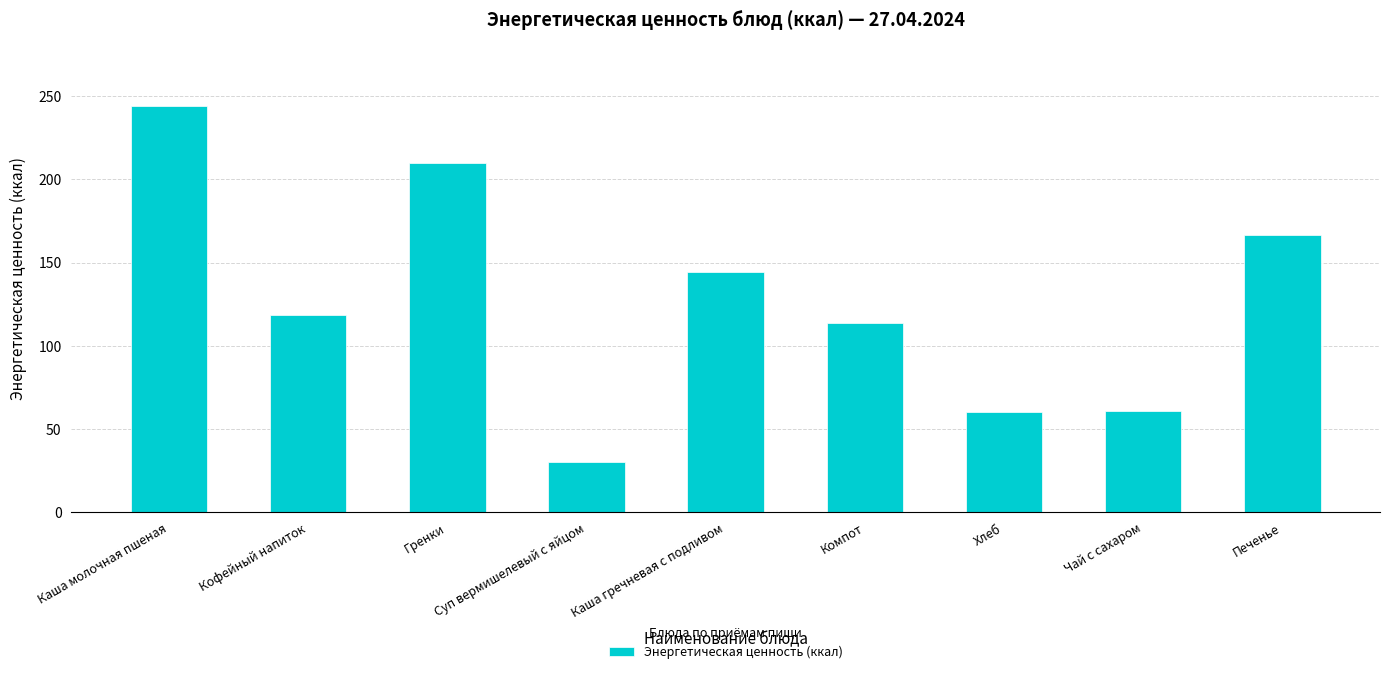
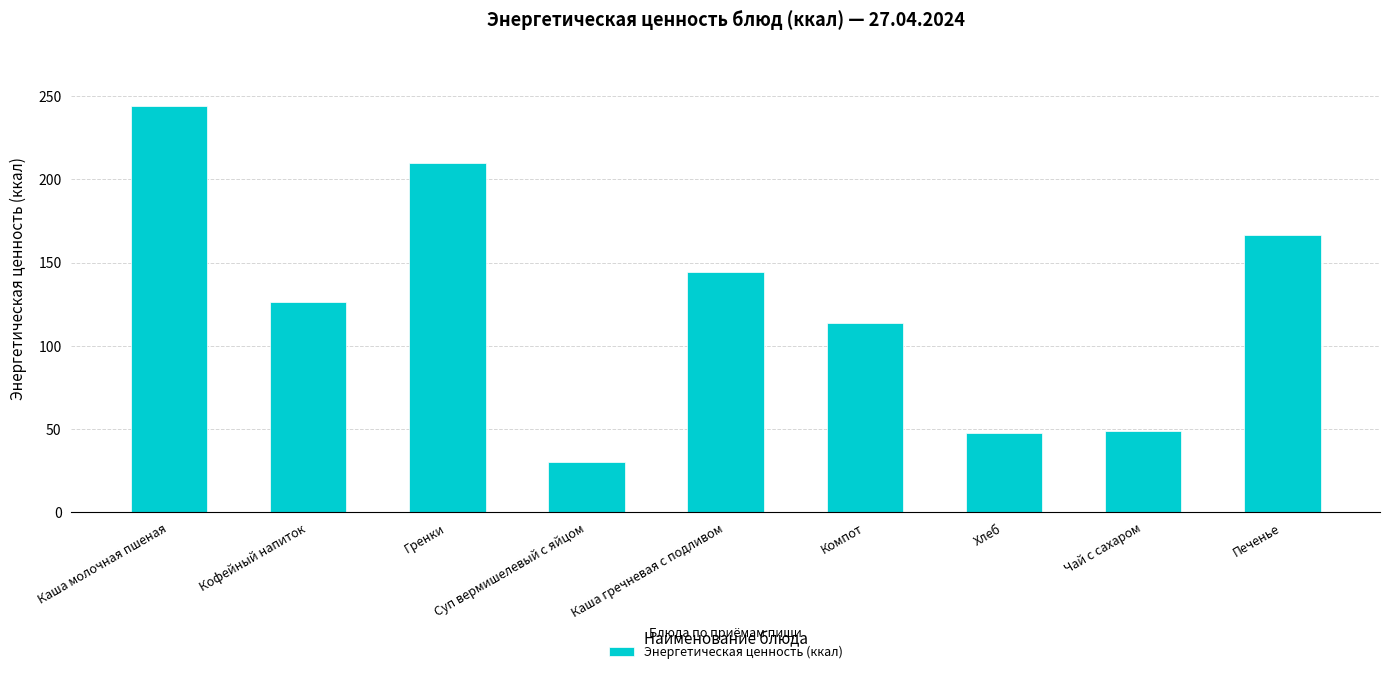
  {
    "Каша молочная пшеная": 244,
-   "Кофейный напиток": 119,
+   "Кофейный напиток": 126,
    "Гренки": 210,
    "Суп вермишелевый с яйцом": 30,
    "Каша гречневая с подливом": 145,
    "Компот": 114,
-   "Хлеб": 60,
-   "Чай с сахаром": 61,
+   "Хлеб": 48,
+   "Чай с сахаром": 49,
    "Печенье": 167
  }
